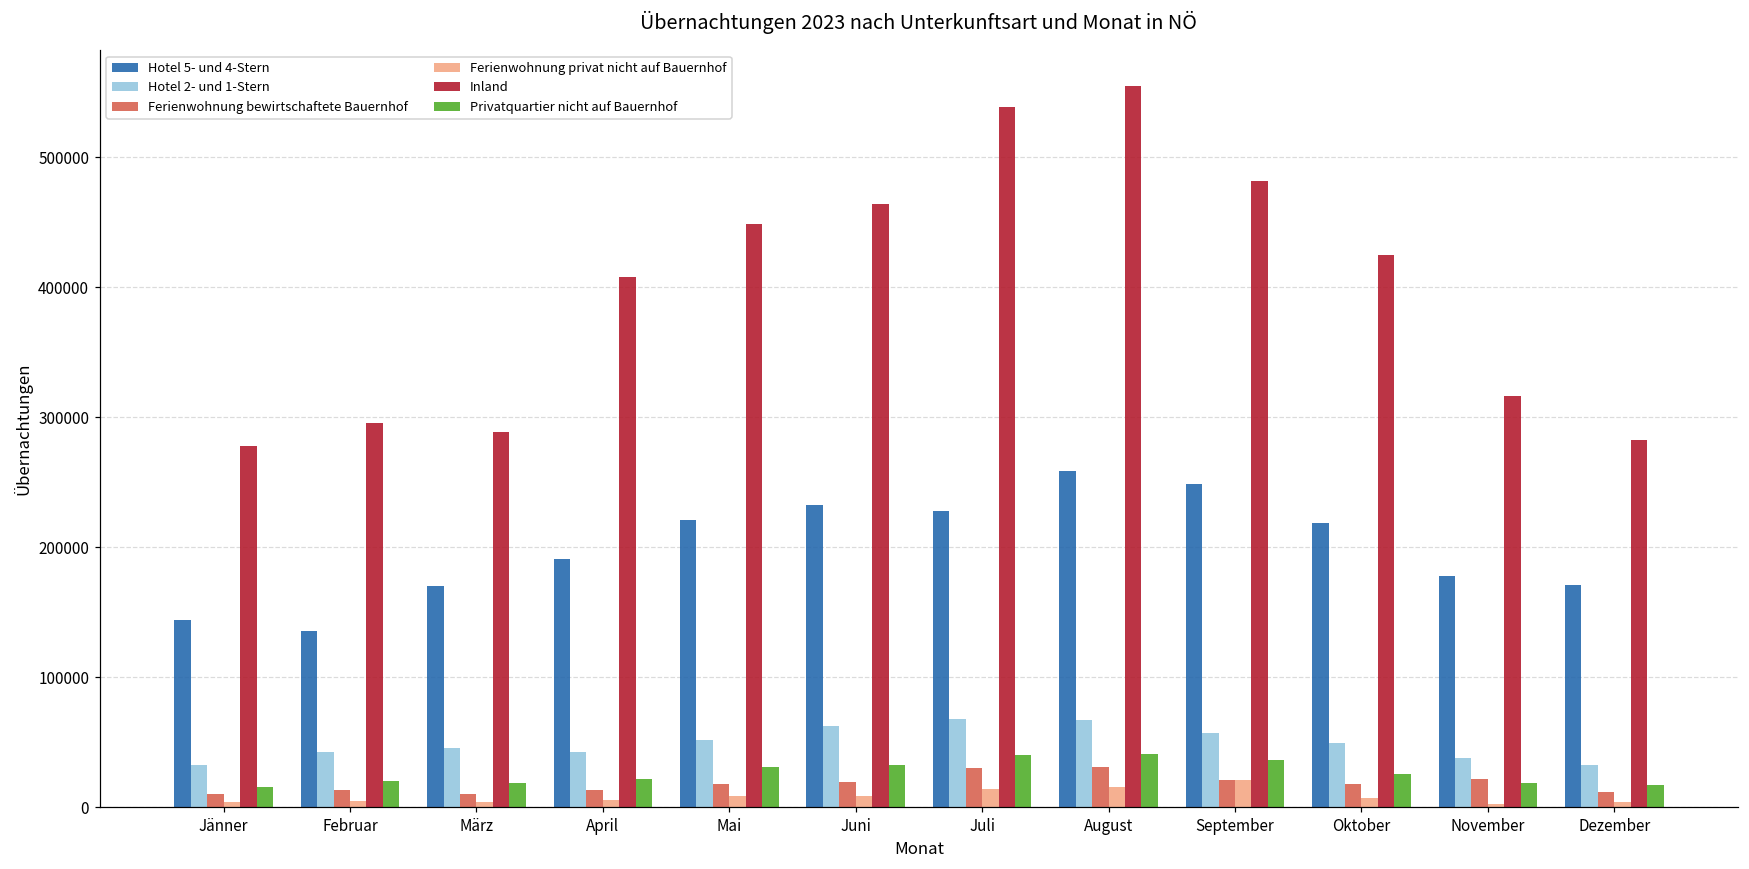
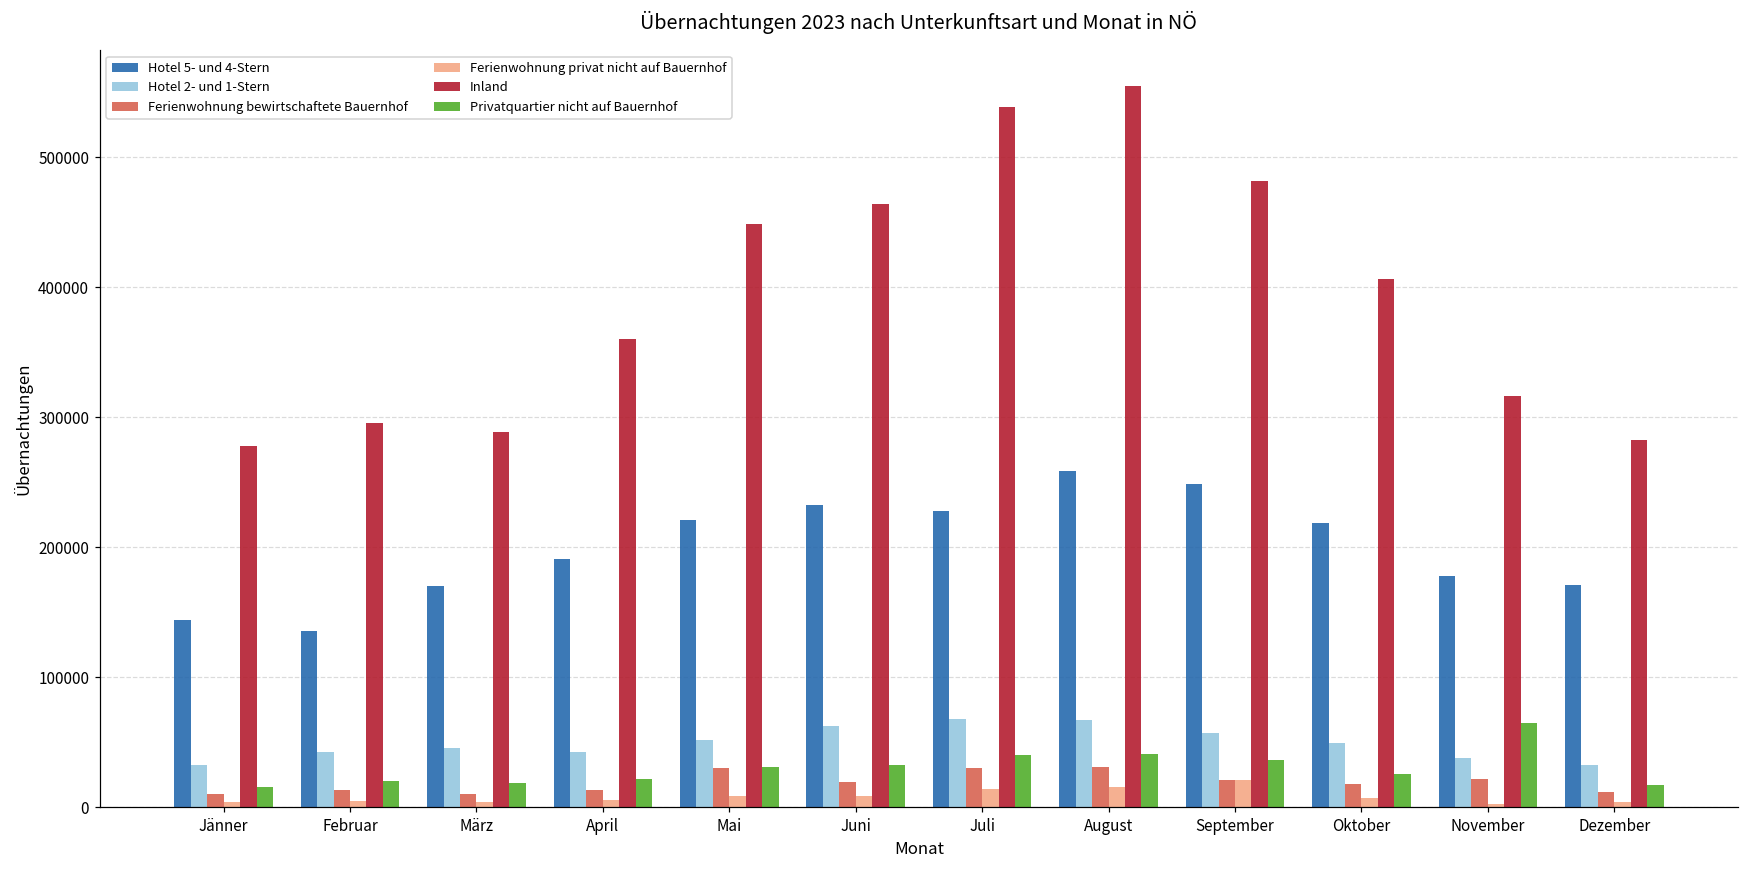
  {
    "Hotel 5- und 4-Stern": {
      "Jänner": 144000,
      "Februar": 136000,
      "März": 170000,
      "April": 191000,
      "Mai": 221000,
      "Juni": 233000,
      "Juli": 228000,
      "August": 258000,
      "September": 249000,
      "Oktober": 219000,
      "November": 178000,
      "Dezember": 171000
    },
    "Hotel 2- und 1-Stern": {
      "Jänner": 32000,
      "Februar": 42000,
      "März": 45000,
      "April": 42000,
      "Mai": 51000,
      "Juni": 62000,
      "Juli": 68000,
      "August": 67000,
      "September": 57000,
      "Oktober": 50000,
      "November": 38000,
      "Dezember": 32000
    },
    "Ferienwohnung bewirtschaftete Bauernhof": {
      "Jänner": 10000,
      "Februar": 13000,
      "März": 10000,
      "April": 13000,
-     "Mai": 17000,
+     "Mai": 30000,
      "Juni": 20000,
      "Juli": 30000,
      "August": 31000,
      "September": 20000,
      "Oktober": 18000,
      "November": 22000,
      "Dezember": 12000
    },
    "Ferienwohnung privat nicht auf Bauernhof": {
      "Jänner": 4000,
      "Februar": 5000,
      "März": 4000,
      "April": 5000,
      "Mai": 9000,
      "Juni": 9000,
      "Juli": 14000,
      "August": 15000,
      "September": 21000,
      "Oktober": 7000,
      "November": 2000,
      "Dezember": 4000
    },
    "Inland": {
      "Jänner": 278000,
      "Februar": 296000,
      "März": 288000,
-     "April": 408000,
+     "April": 360000,
      "Mai": 449000,
      "Juni": 464000,
      "Juli": 539000,
      "August": 555000,
      "September": 482000,
-     "Oktober": 425000,
+     "Oktober": 407000,
      "November": 316000,
      "Dezember": 282000
    },
    "Privatquartier nicht auf Bauernhof": {
      "Jänner": 16000,
      "Februar": 20000,
      "März": 19000,
      "April": 22000,
      "Mai": 31000,
      "Juni": 33000,
      "Juli": 40000,
      "August": 41000,
      "September": 36000,
      "Oktober": 26000,
-     "November": 19000,
+     "November": 64000,
      "Dezember": 17000
    }
  }
